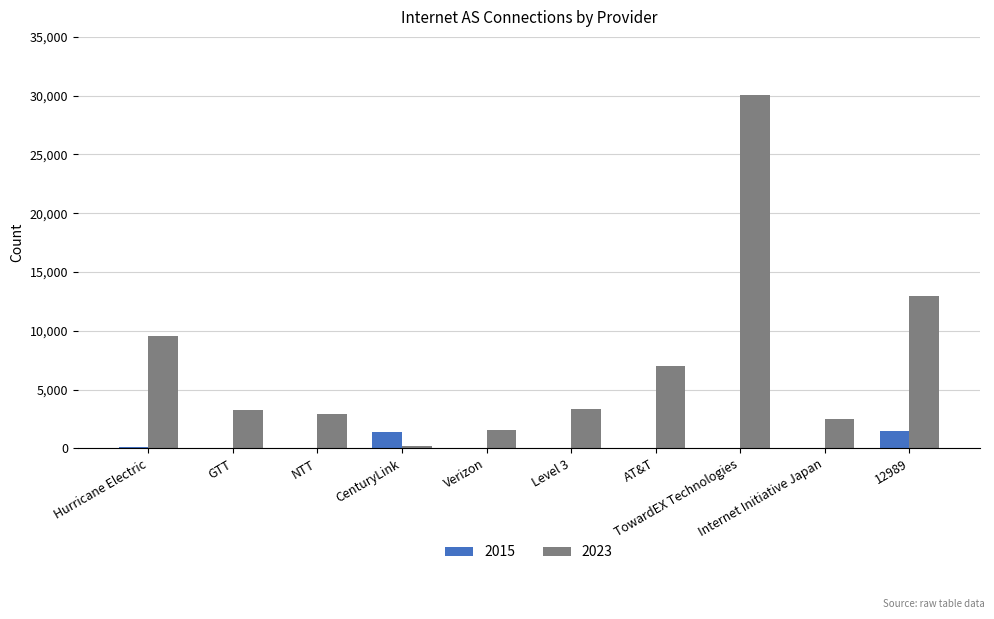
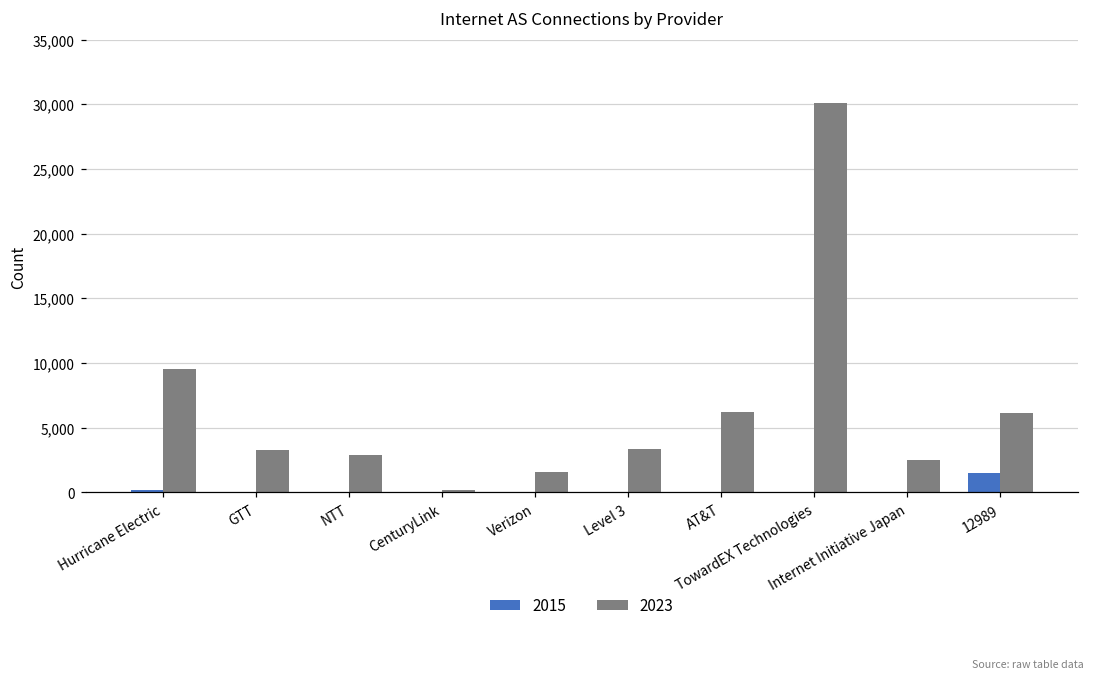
  {
    "2015": {
-     "CenturyLink": "1,400",
+     "CenturyLink": "0",
      "12989": "1,500"
    },
    "2023": {
      "Hurricane Electric": "9,600",
      "GTT": "3,300",
      "NTT": "2,900",
      "Verizon": "1,600",
      "Level 3": "3,400",
-     "AT&T": "7,000",
+     "AT&T": "6,200",
      "TowardEX Technologies": "30,100",
      "Internet Initiative Japan": "2,500",
-     "12989": "13,000"
+     "12989": "6,100"
    }
  }
